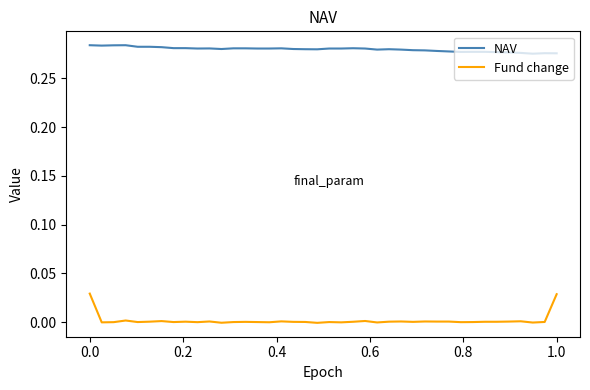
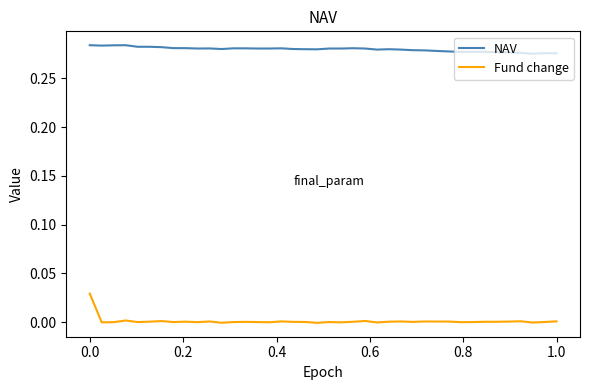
  {
    "NAV": {
      "0.0": 0.28
    },
    "Fund change": {
      "0.0": 0.03,
-     "1.0": 0.03
+     "1.0": 0.00
    }
  }
